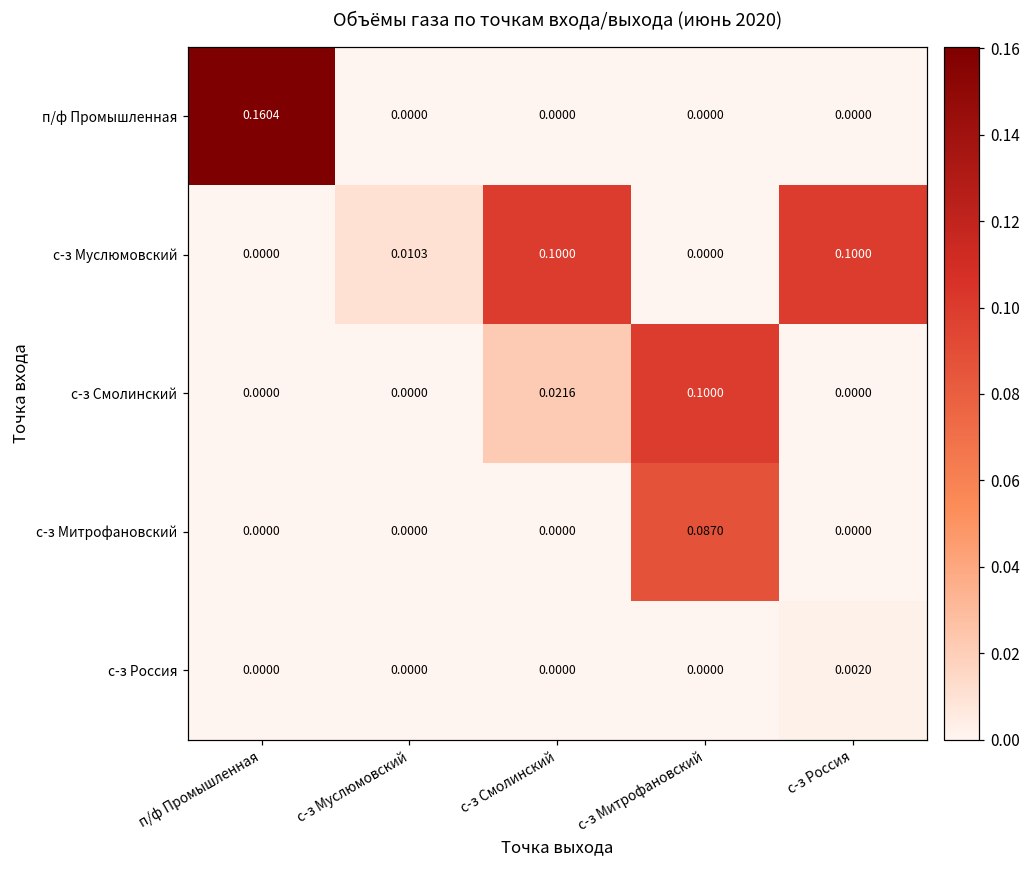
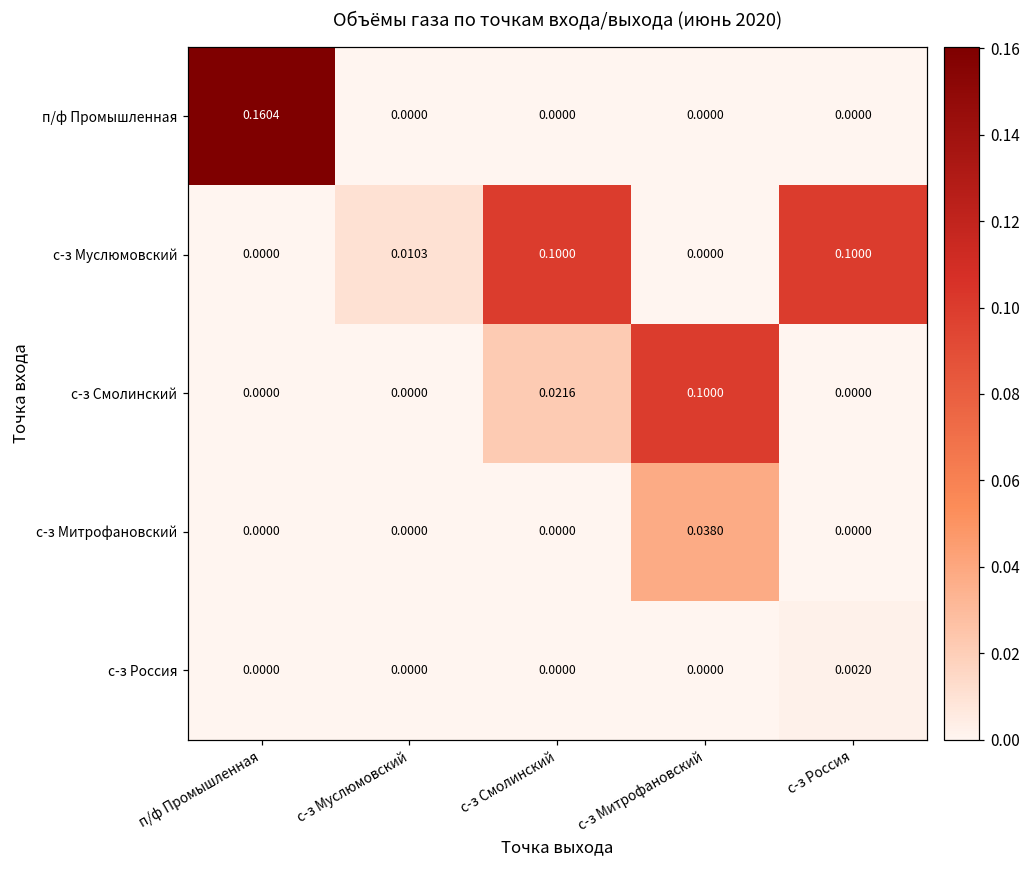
  {
    "п/ф Промышленная": {
      "п/ф Промышленная": 0.1604,
      "с-з Муслюмовский": 0.0000,
      "с-з Смолинский": 0.0000,
      "с-з Митрофановский": 0.0000,
      "с-з Россия": 0.0000
    },
    "с-з Муслюмовский": {
      "п/ф Промышленная": 0.0000,
      "с-з Муслюмовский": 0.0103,
      "с-з Смолинский": 0.1000,
      "с-з Митрофановский": 0.0000,
      "с-з Россия": 0.1000
    },
    "с-з Смолинский": {
      "п/ф Промышленная": 0.0000,
      "с-з Муслюмовский": 0.0000,
      "с-з Смолинский": 0.0216,
      "с-з Митрофановский": 0.1000,
      "с-з Россия": 0.0000
    },
    "с-з Митрофановский": {
      "п/ф Промышленная": 0.0000,
      "с-з Муслюмовский": 0.0000,
      "с-з Смолинский": 0.0000,
-     "с-з Митрофановский": 0.0870,
+     "с-з Митрофановский": 0.0380,
      "с-з Россия": 0.0000
    },
    "с-з Россия": {
      "п/ф Промышленная": 0.0000,
      "с-з Муслюмовский": 0.0000,
      "с-з Смолинский": 0.0000,
      "с-з Митрофановский": 0.0000,
      "с-з Россия": 0.0020
    }
  }
